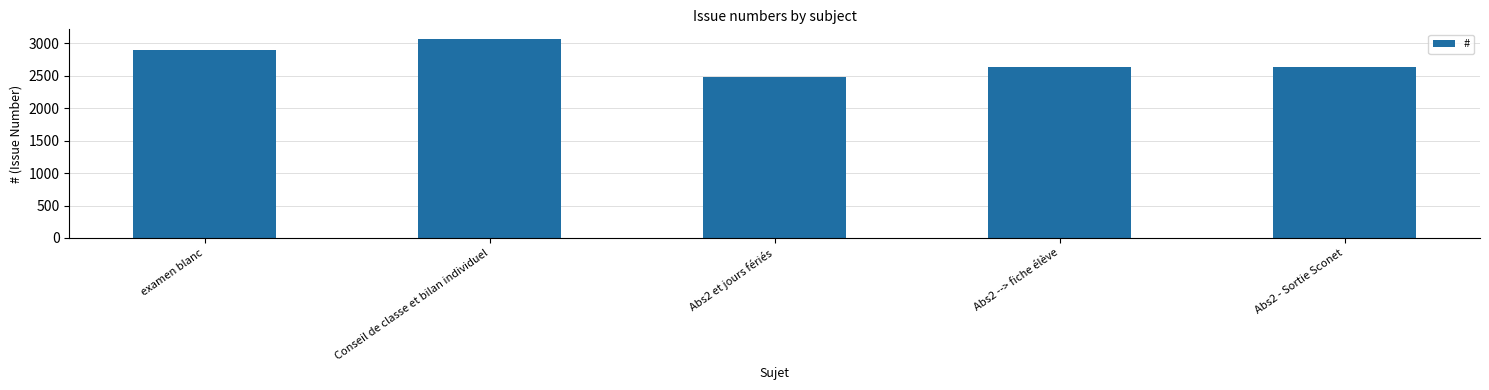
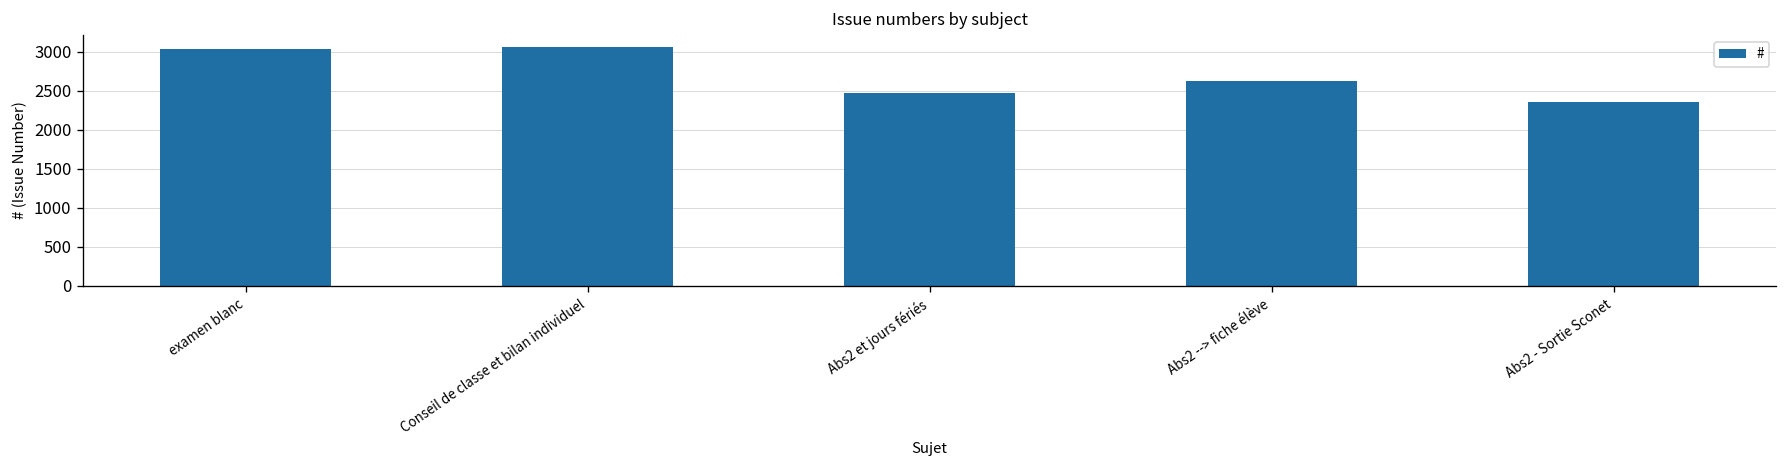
  {
-   "examen blanc": 2900,
+   "examen blanc": 3000,
    "Conseil de classe et bilan individuel": 3100,
    "Abs2 et jours fériés": 2500,
    "Abs2 --> fiche élève": 2600,
-   "Abs2 - Sortie Sconet": 2600
+   "Abs2 - Sortie Sconet": 2400
  }
